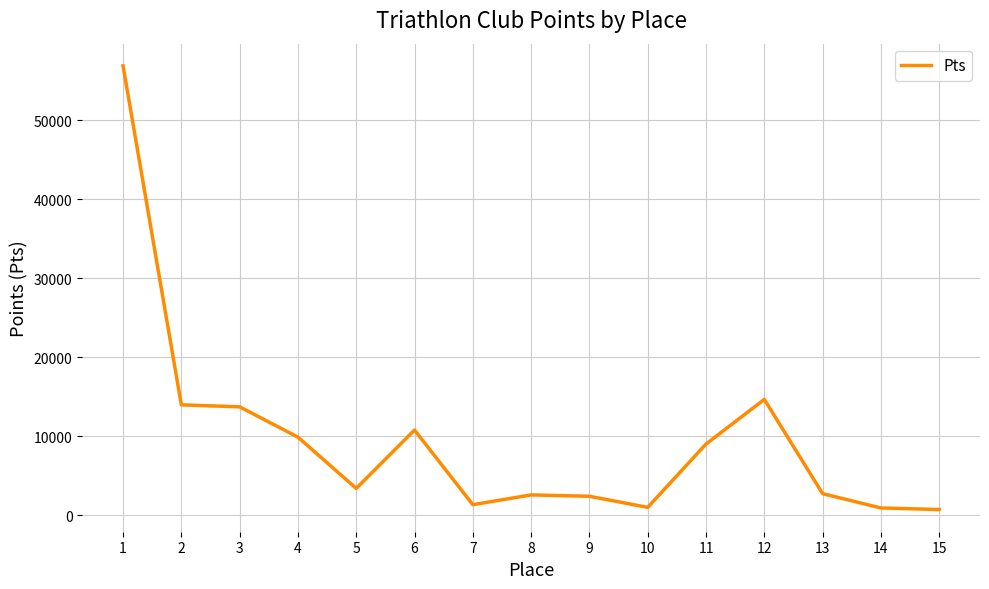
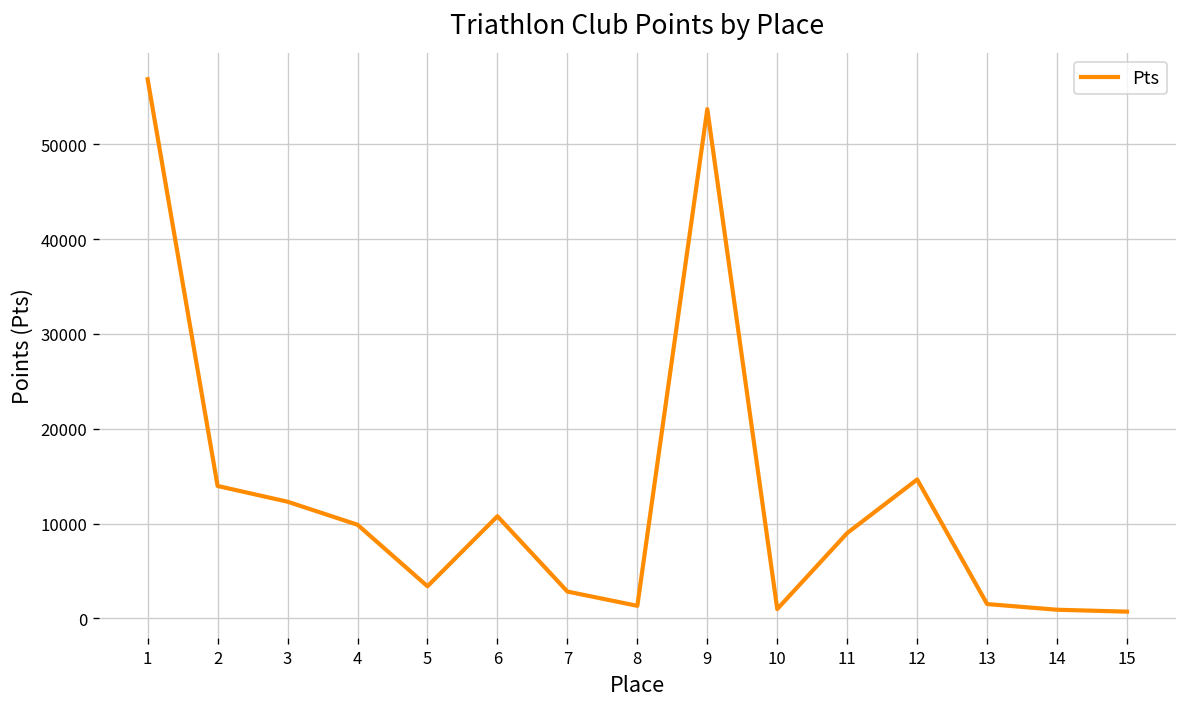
  {
    "1": 57000,
    "2": 14000,
-   "3": 14000,
+   "3": 12000,
    "4": 10000,
    "5": 3000,
    "6": 11000,
-   "7": 1000,
-   "8": 3000,
-   "9": 2000,
+   "7": 3000,
+   "8": 1000,
+   "9": 54000,
    "10": 1000,
    "11": 9000,
    "12": 15000,
-   "13": 3000,
+   "13": 2000,
    "14": 1000,
    "15": 1000
  }
